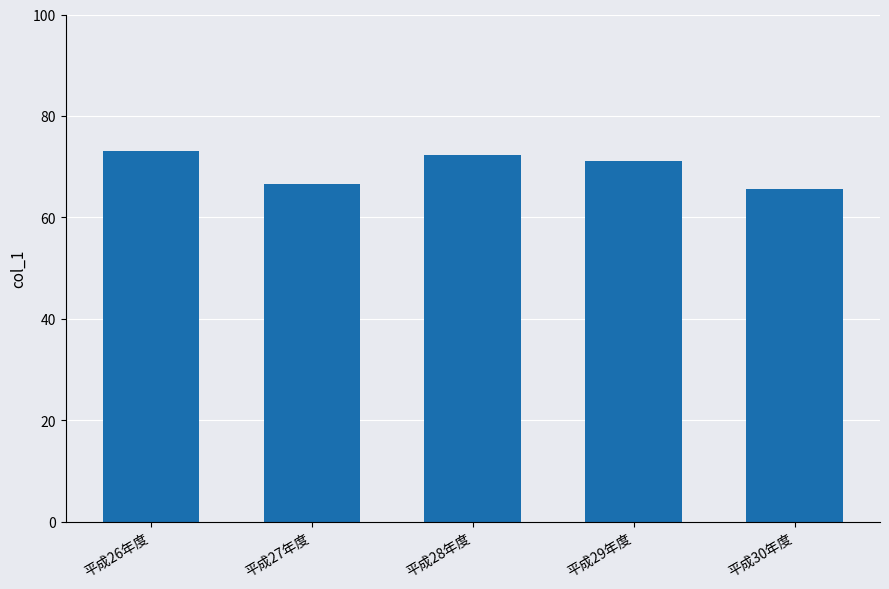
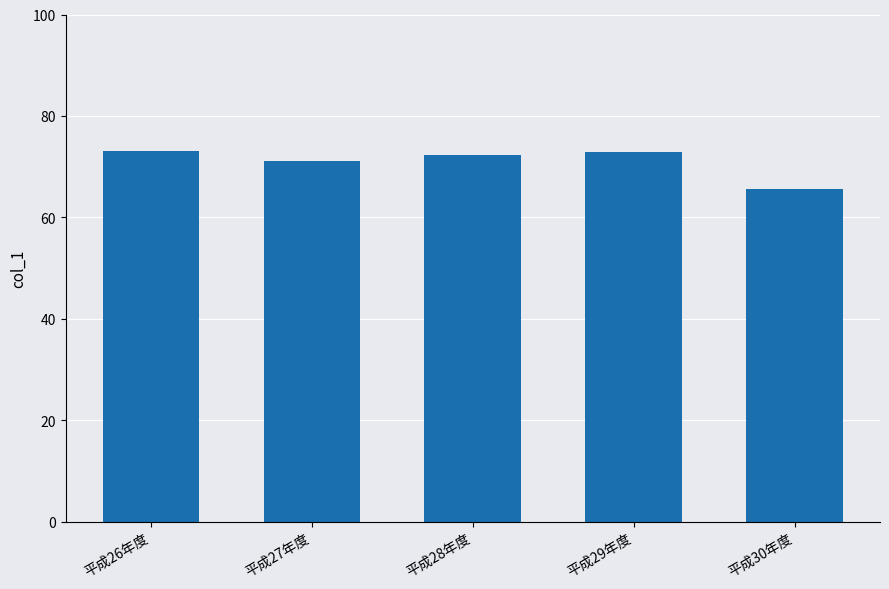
  {
    "平成26年度": 73,
-   "平成27年度": 67,
+   "平成27年度": 71,
    "平成28年度": 72,
-   "平成29年度": 71,
+   "平成29年度": 73,
    "平成30年度": 66
  }
